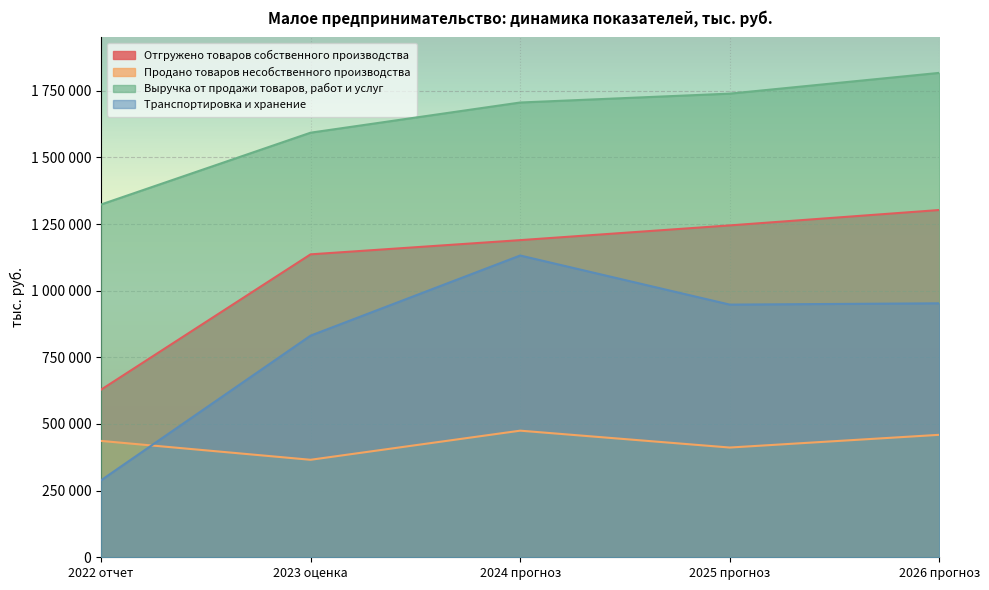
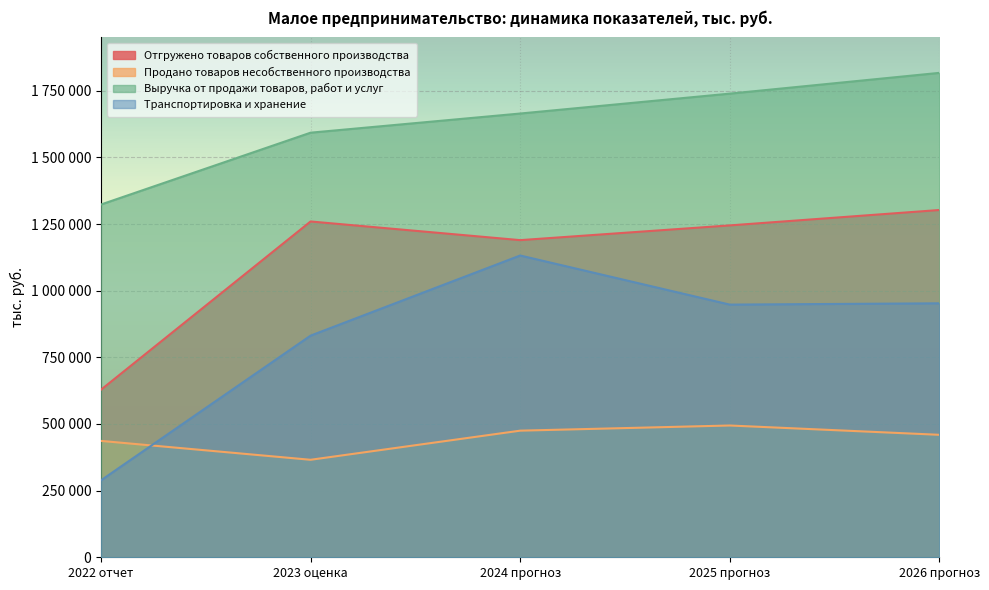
  {
    "Отгружено товаров собственного производства": {
      "2022 отчет": 630000,
-     "2023 оценка": 1140000,
+     "2023 оценка": 1260000,
      "2024 прогноз": 1190000,
      "2025 прогноз": 1240000,
      "2026 прогноз": 1300000
    },
    "Продано товаров несобственного производства": {
      "2022 отчет": 440000,
      "2023 оценка": 370000,
      "2024 прогноз": 470000,
-     "2025 прогноз": 410000,
+     "2025 прогноз": 490000,
      "2026 прогноз": 460000
    },
    "Выручка от продажи товаров, работ и услуг": {
      "2022 отчет": 1320000,
      "2023 оценка": 1590000,
-     "2024 прогноз": 1710000,
+     "2024 прогноз": 1660000,
      "2025 прогноз": 1740000,
      "2026 прогноз": 1820000
    },
    "Транспортировка и хранение": {
      "2022 отчет": 290000,
      "2023 оценка": 830000,
      "2024 прогноз": 1130000,
      "2025 прогноз": 950000,
      "2026 прогноз": 950000
    }
  }
